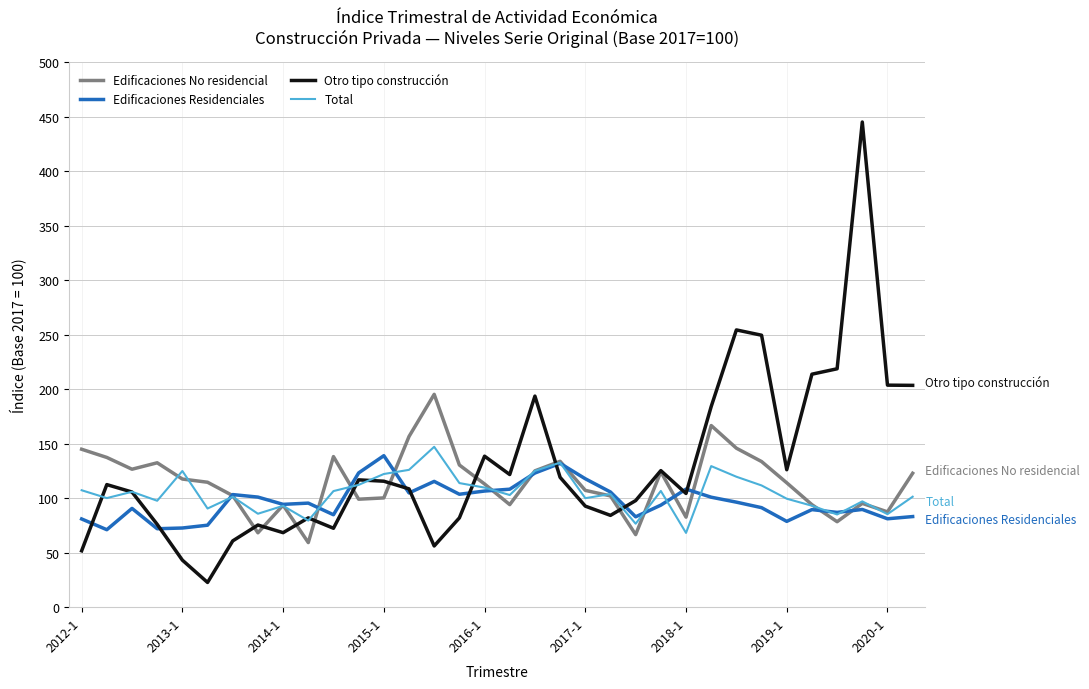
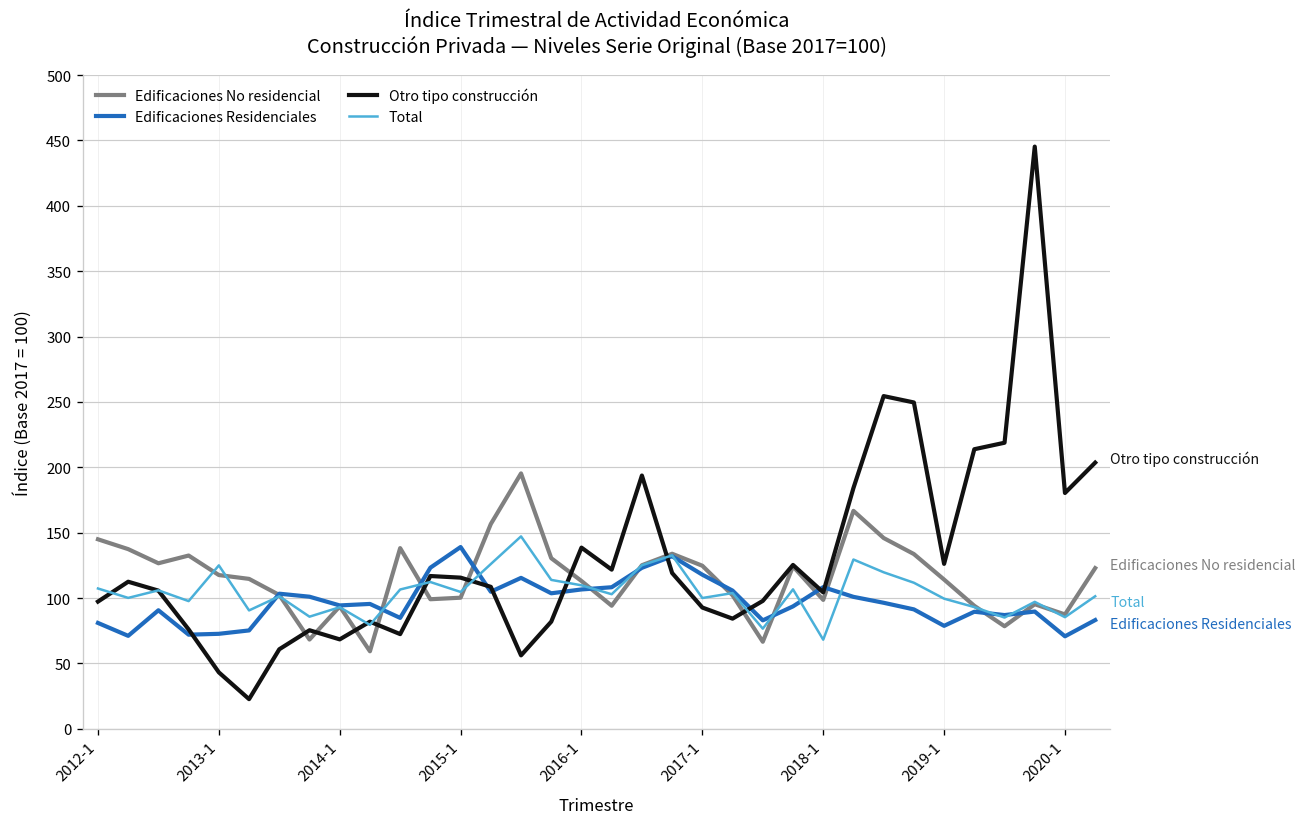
  {
    "Edificaciones No residencial": {
      "2012-1": 145,
      "2013-1": 118,
      "2015-1": 100,
      "2016-1": 113,
-     "2017-1": 107,
-     "2018-1": 83,
+     "2017-1": 125,
+     "2018-1": 99,
      "2019-1": 114
    },
    "Edificaciones Residenciales": {
      "2012-1": 81,
      "2013-1": 73,
      "2015-1": 139,
      "2016-1": 107,
      "2017-1": 118,
      "2018-1": 108,
      "2019-1": 79,
-     "2020-1": 81
+     "2020-1": 71
    },
    "Otro tipo construcción": {
-     "2012-1": 52,
+     "2012-1": 97,
      "2013-1": 43,
      "2014-1": 68,
      "2015-1": 116,
      "2016-1": 139,
      "2017-1": 93,
      "2018-1": 104,
      "2019-1": 126,
-     "2020-1": 204
+     "2020-1": 180
    },
    "Total": {
      "2012-1": 107,
      "2013-1": 125,
-     "2015-1": 122,
+     "2015-1": 105,
      "2016-1": 110,
      "2017-1": 100,
      "2018-1": 68,
      "2019-1": 100
    }
  }
